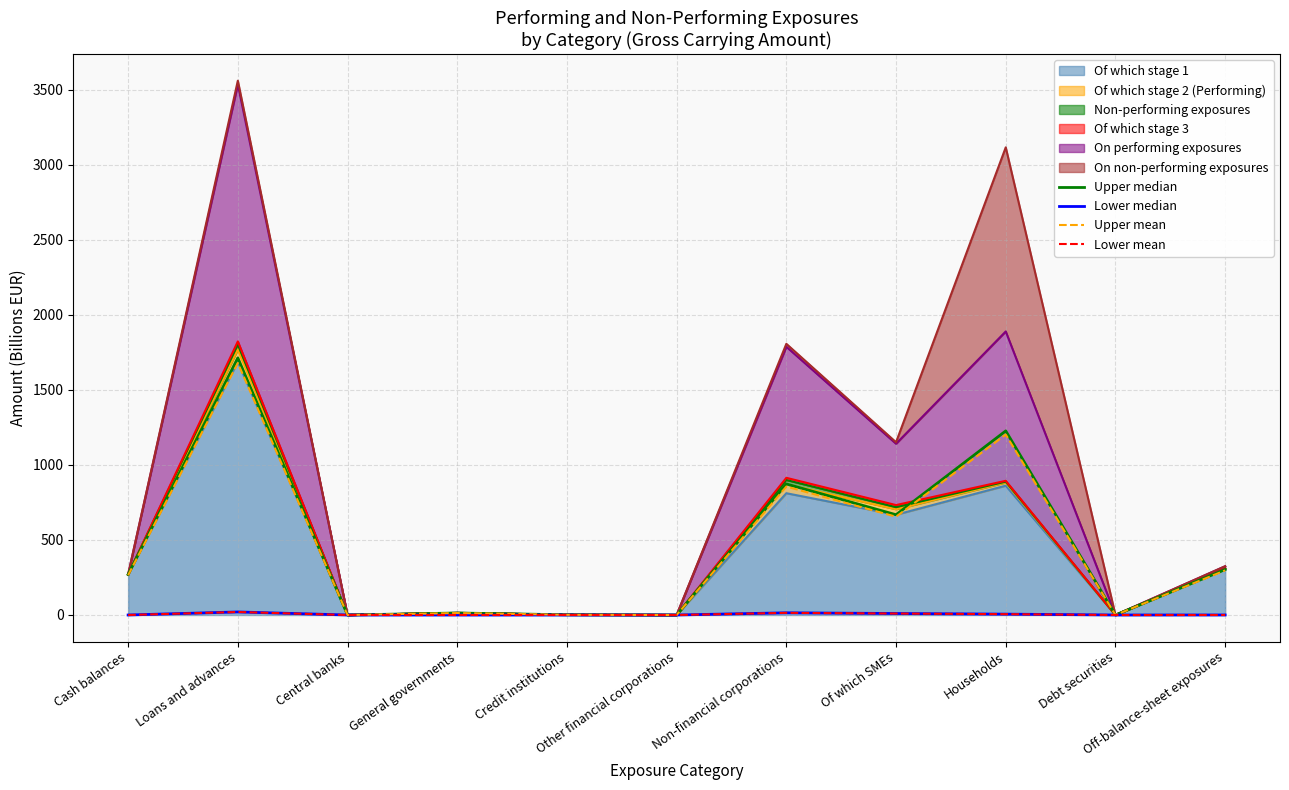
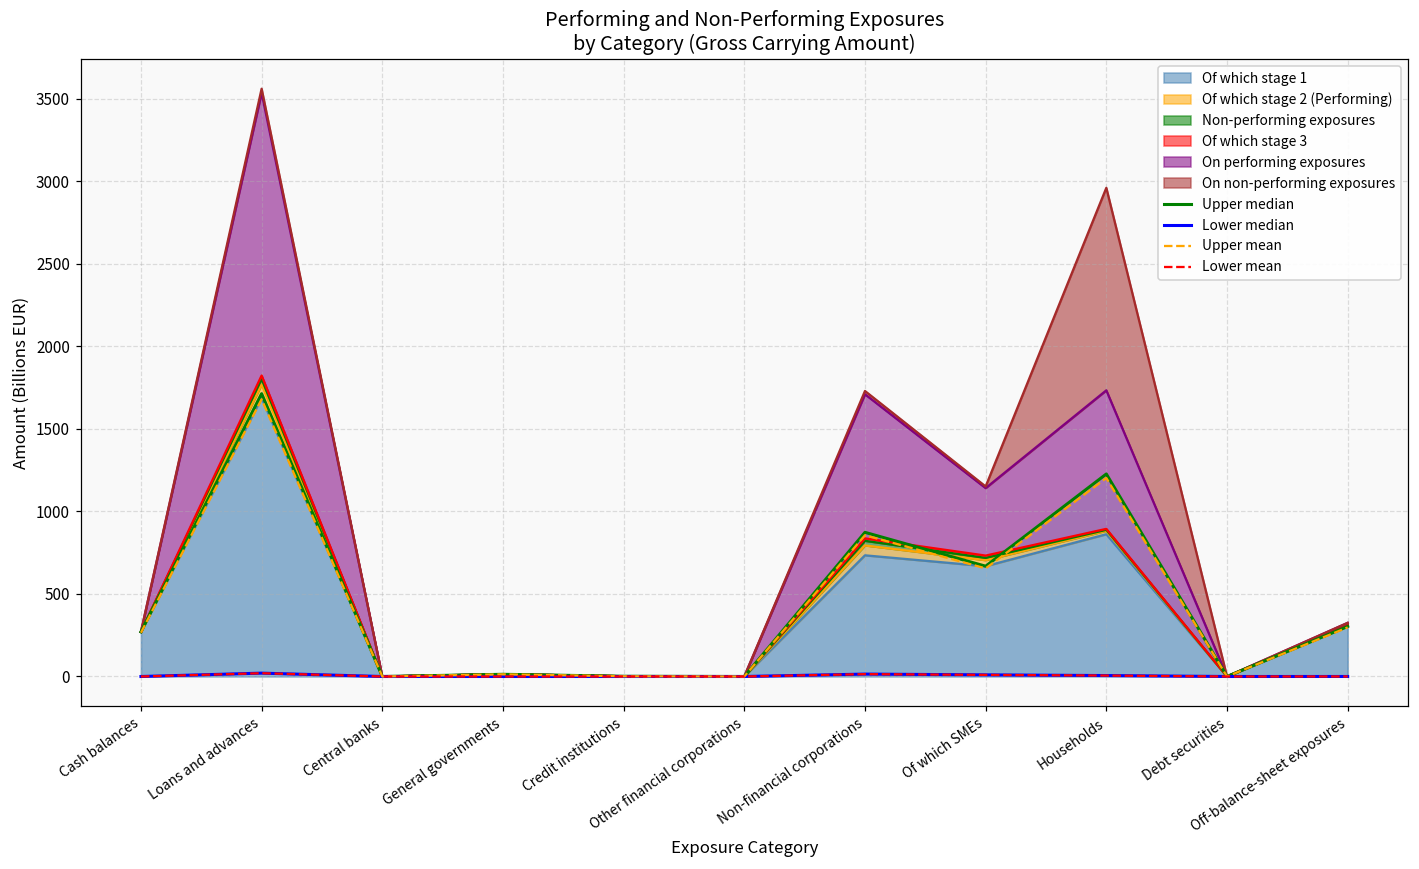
  {
    "Of which stage 1": {
-     "Non-financial corporations": 810,
+     "Non-financial corporations": 730,
      "Households": 860
    },
    "On performing exposures": {
      "Loans and advances": 1710,
      "Non-financial corporations": 870,
-     "Households": 1000
+     "Households": 840
    },
    "On non-performing exposures": {
      "Loans and advances": 20,
      "Non-financial corporations": 20,
      "Households": 1230
    }
  }
